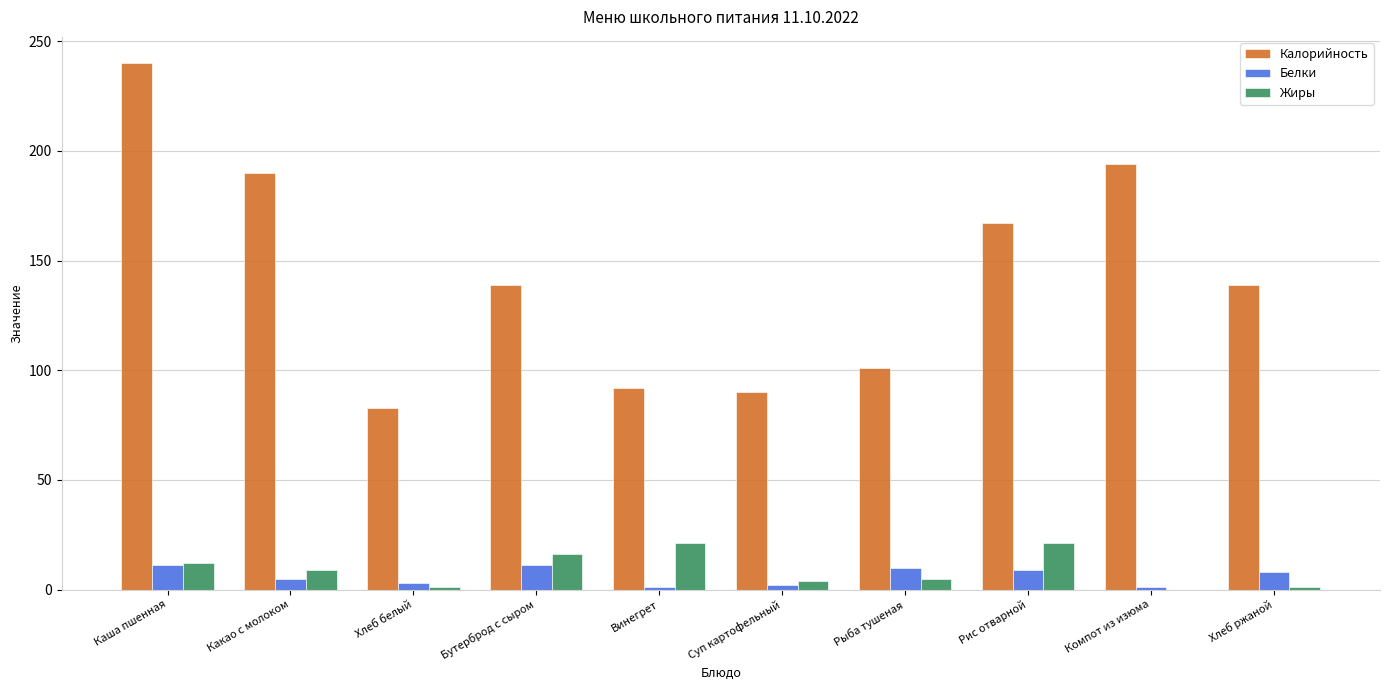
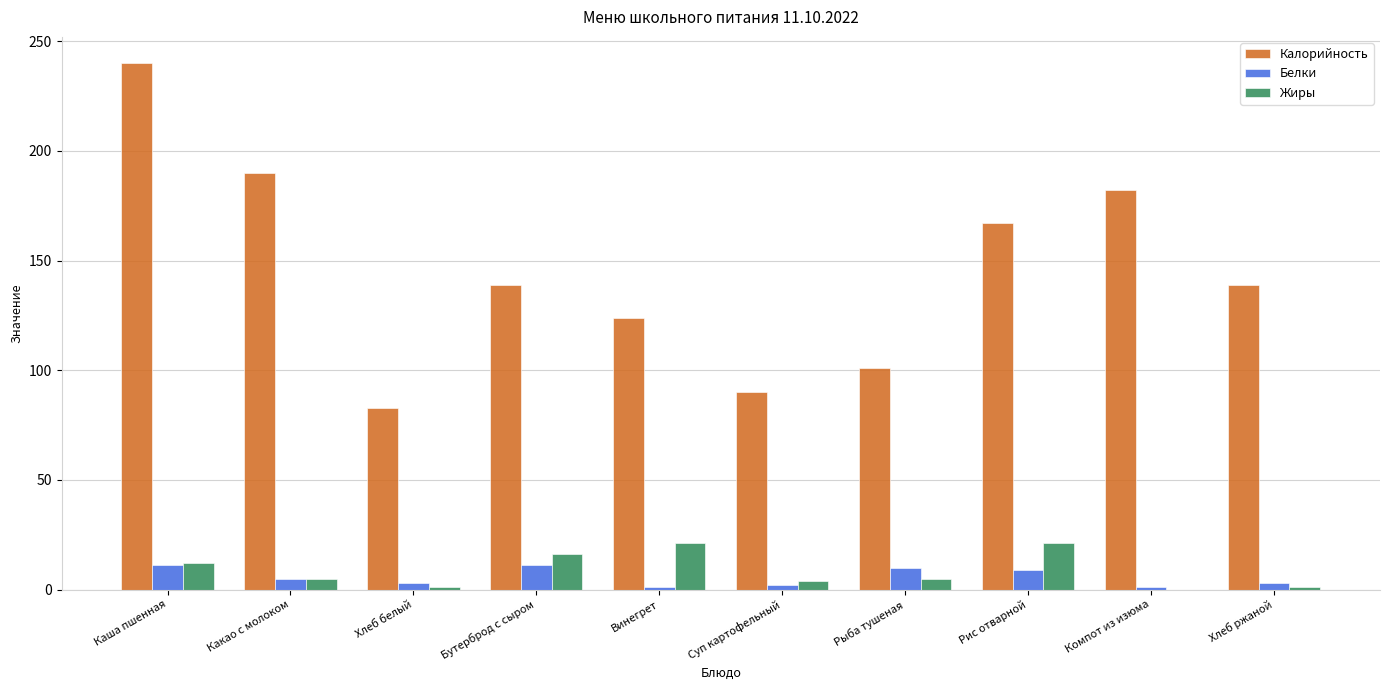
  {
    "Калорийность": {
      "Каша пшенная": 240,
      "Какао с молоком": 190,
      "Хлеб белый": 83,
      "Бутерброд с сыром": 139,
-     "Винегрет": 92,
+     "Винегрет": 124,
      "Суп картофельный": 90,
      "Рыба тушеная": 101,
      "Рис отварной": 167,
-     "Компот из изюма": 194,
+     "Компот из изюма": 182,
      "Хлеб ржаной": 139
    },
    "Белки": {
      "Каша пшенная": 11,
      "Какао с молоком": 5,
      "Хлеб белый": 3,
      "Бутерброд с сыром": 11,
      "Суп картофельный": 2,
      "Рыба тушеная": 10,
      "Рис отварной": 9,
-     "Хлеб ржаной": 8
+     "Хлеб ржаной": 3
    },
    "Жиры": {
      "Каша пшенная": 12,
-     "Какао с молоком": 9,
+     "Какао с молоком": 5,
      "Бутерброд с сыром": 16,
      "Винегрет": 21,
      "Суп картофельный": 4,
      "Рыба тушеная": 5,
      "Рис отварной": 21,
      "Компот из изюма": 0
    }
  }
